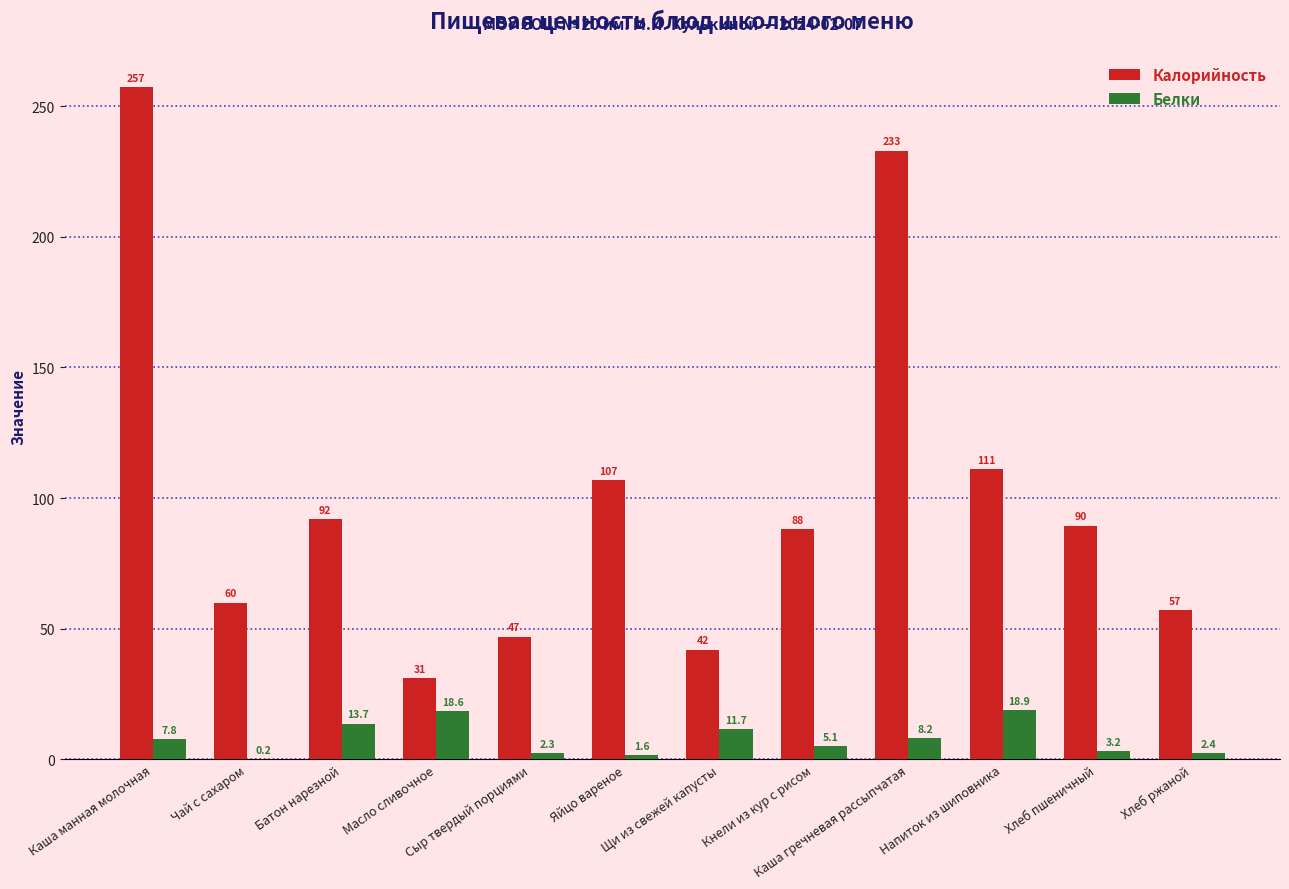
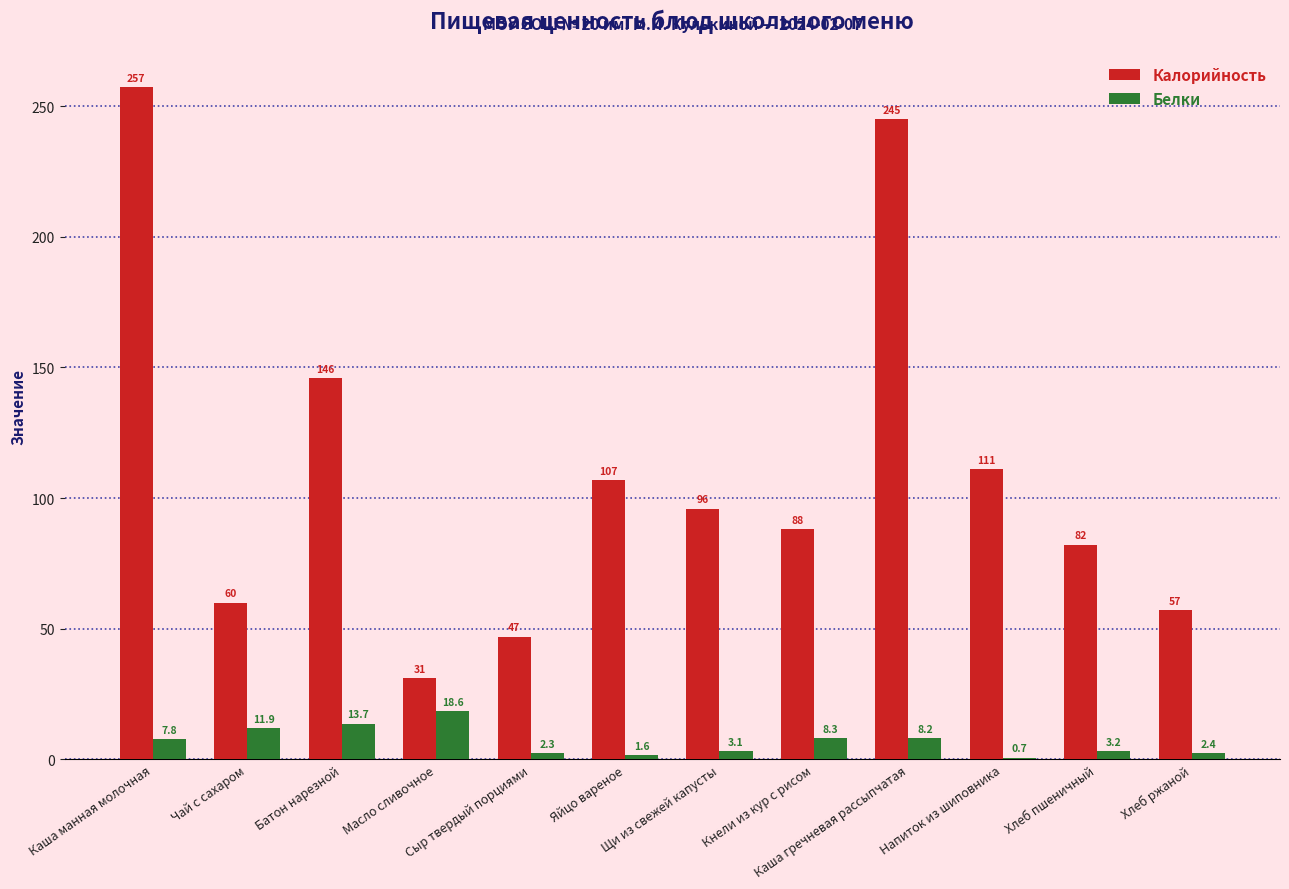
  {
    "Калорийность": {
      "Каша манная молочная": 257,
      "Чай с сахаром": 60,
-     "Батон нарезной": 92,
+     "Батон нарезной": 146,
      "Масло сливочное": 31,
      "Сыр твердый порциями": 47,
      "Яйцо вареное": 107,
-     "Щи из свежей капусты": 42,
+     "Щи из свежей капусты": 96,
      "Кнели из кур с рисом": 88,
-     "Каша гречневая рассыпчатая": 233,
+     "Каша гречневая рассыпчатая": 245,
      "Напиток из шиповника": 111,
-     "Хлеб пшеничный": 90,
+     "Хлеб пшеничный": 82,
      "Хлеб ржаной": 57
    },
    "Белки": {
      "Каша манная молочная": 7.8,
-     "Чай с сахаром": 0.2,
+     "Чай с сахаром": 11.9,
      "Батон нарезной": 13.7,
      "Масло сливочное": 18.6,
      "Сыр твердый порциями": 2.3,
      "Яйцо вареное": 1.6,
-     "Щи из свежей капусты": 11.7,
-     "Кнели из кур с рисом": 5.1,
+     "Щи из свежей капусты": 3.1,
+     "Кнели из кур с рисом": 8.3,
      "Каша гречневая рассыпчатая": 8.2,
-     "Напиток из шиповника": 18.9,
+     "Напиток из шиповника": 0.7,
      "Хлеб пшеничный": 3.2,
      "Хлеб ржаной": 2.4
    }
  }
